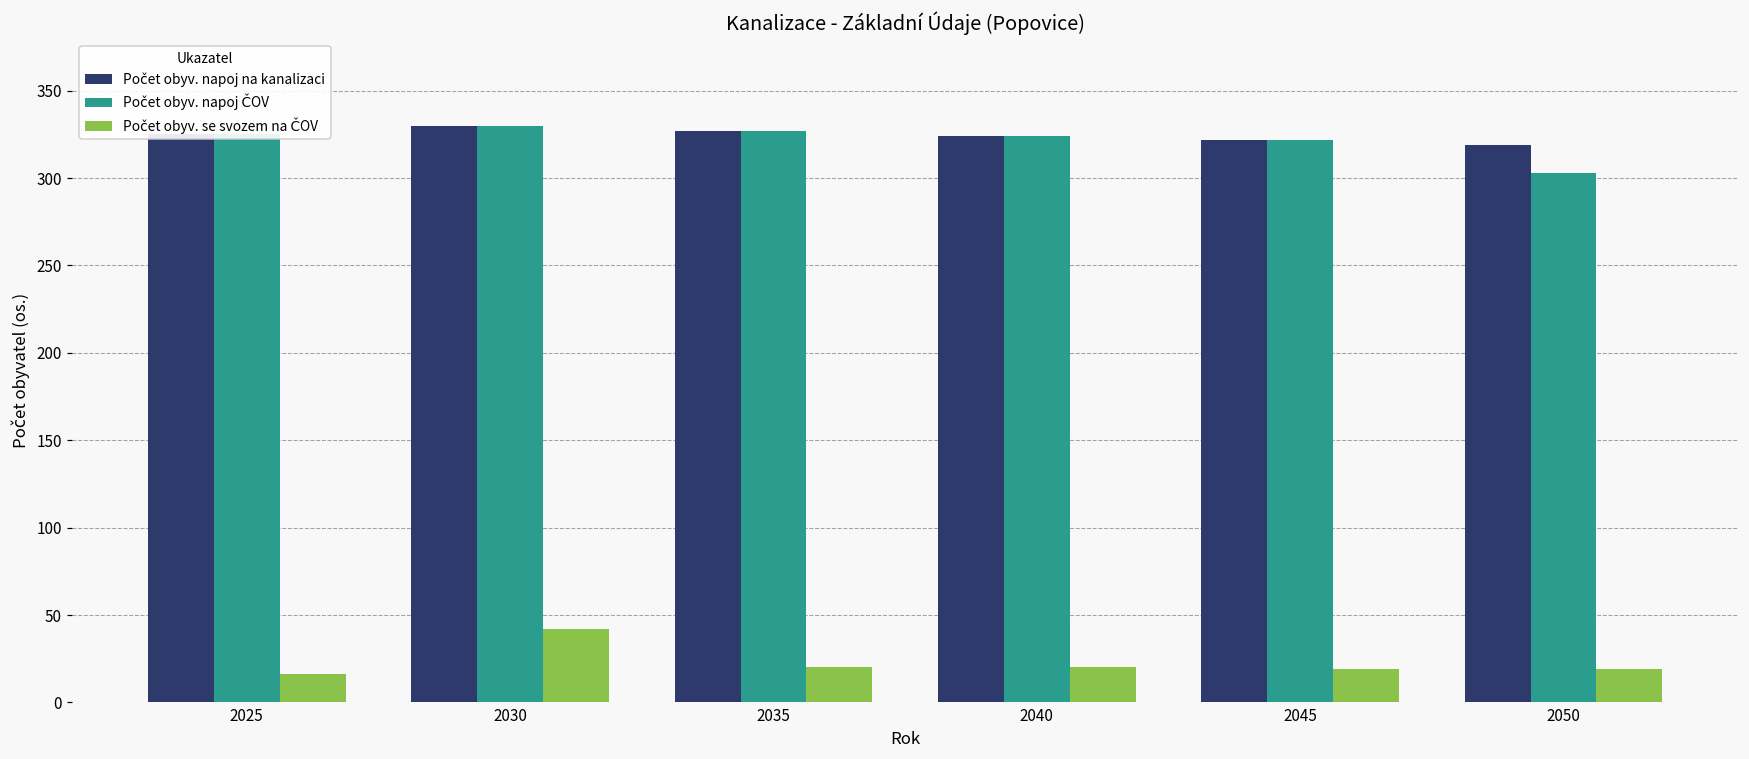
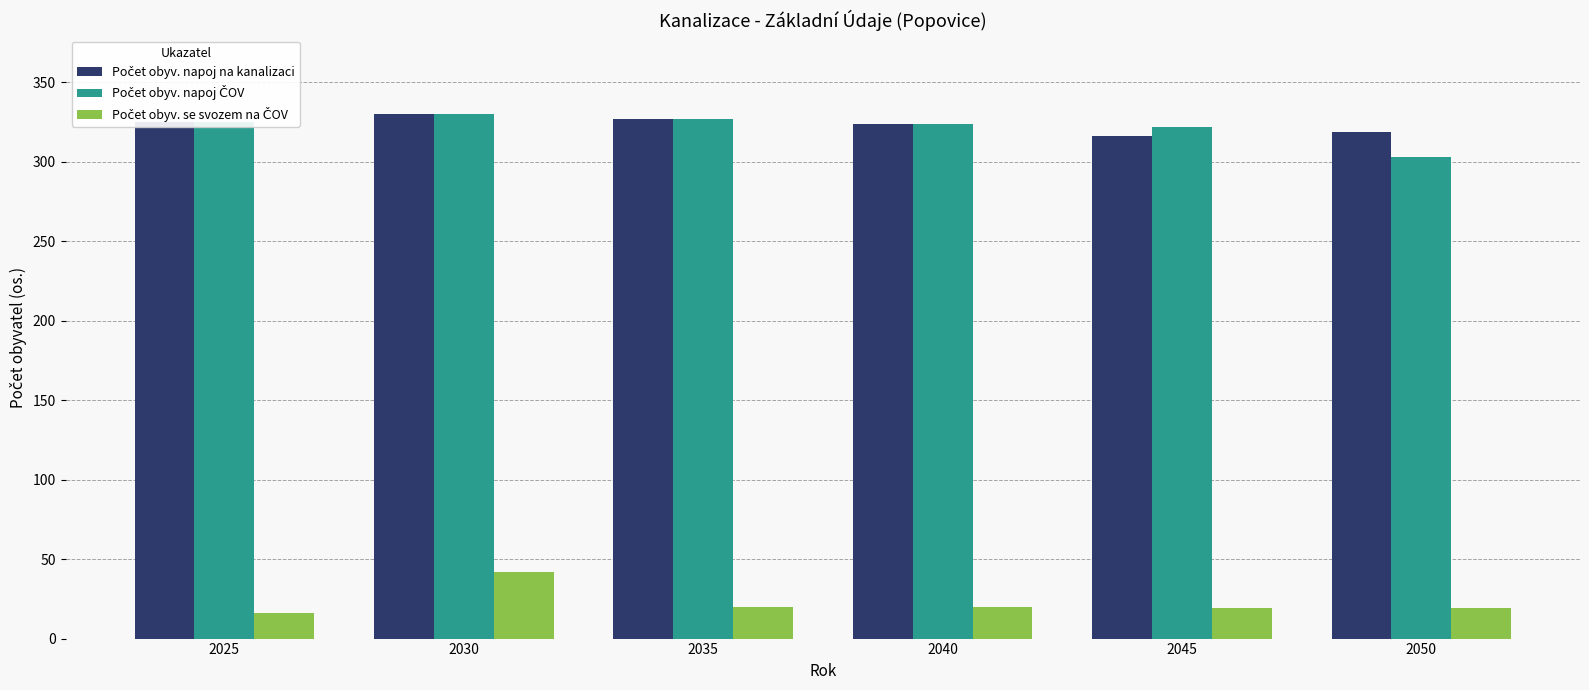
  {
    "Počet obyv. napoj na kanalizaci": {
      "2030": 330,
      "2035": 327,
      "2040": 324,
-     "2045": 322,
+     "2045": 316,
      "2050": 319
    },
    "Počet obyv. napoj ČOV": {
      "2030": 330,
      "2035": 327,
      "2040": 324,
      "2045": 322,
      "2050": 303
    },
    "Počet obyv. se svozem na ČOV": {
      "2025": 16,
      "2030": 42,
      "2035": 20,
      "2040": 20,
      "2045": 19,
      "2050": 19
    }
  }
